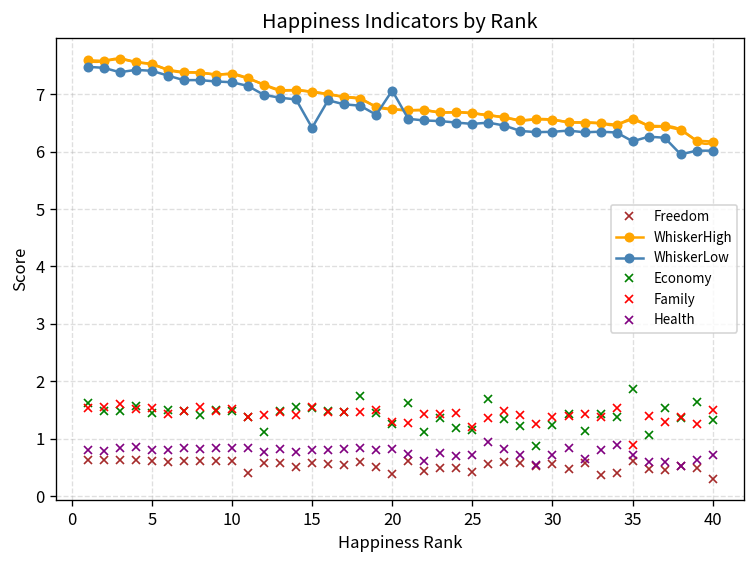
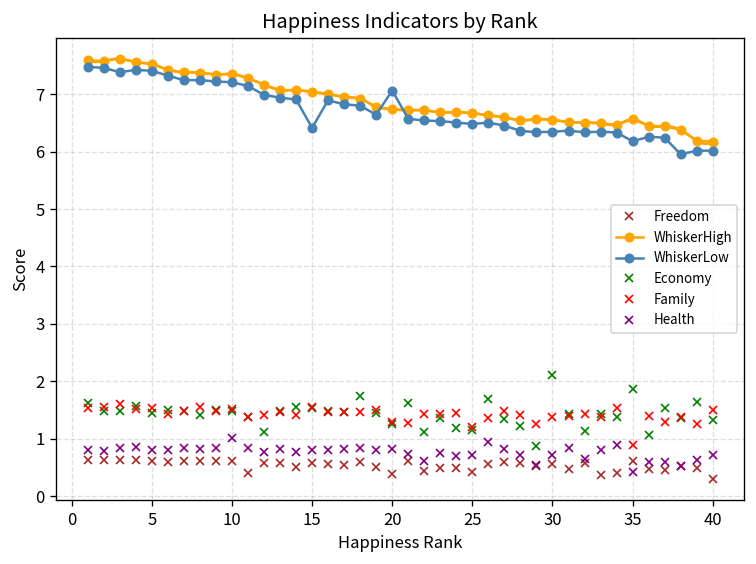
  {
    "Freedom": {
      "5": 0.6,
      "10": 0.6,
      "15": 0.6,
      "20": 0.4,
      "25": 0.4,
      "30": 0.6,
      "35": 0.6,
      "40": 0.3
    },
    "WhiskerLow": {
      "5": 7.4,
      "10": 7.2,
      "15": 6.4,
      "20": 7.1,
      "25": 6.5,
      "30": 6.3,
      "35": 6.2,
      "40": 6.0
    },
    "Economy": {
      "5": 1.4,
      "25": 1.2,
-     "30": 1.2,
+     "30": 2.1,
      "35": 1.9,
      "40": 1.3
    },
    "Family": {
      "5": 1.5,
      "25": 1.2,
      "30": 1.4,
      "35": 0.9,
      "40": 1.5
    },
    "Health": {
      "5": 0.8,
-     "10": 0.8,
+     "10": 1.0,
      "15": 0.8,
      "20": 0.8,
      "25": 0.7,
      "30": 0.7,
-     "35": 0.7,
+     "35": 0.4,
      "40": 0.7
    }
  }
